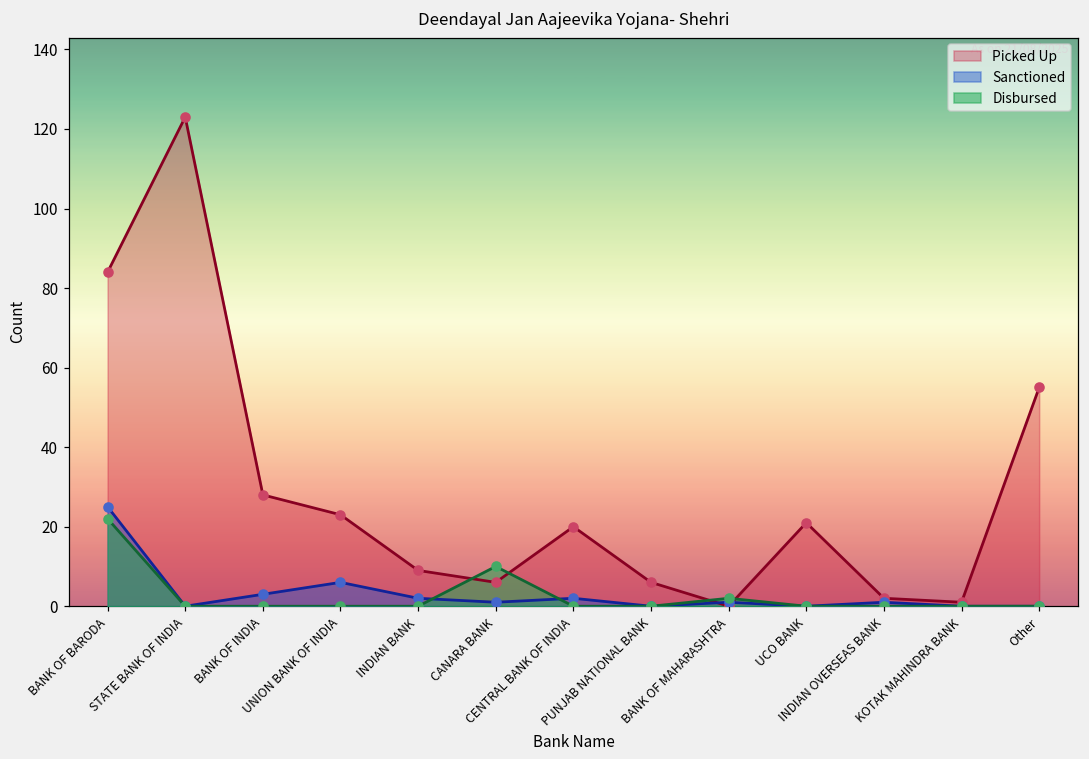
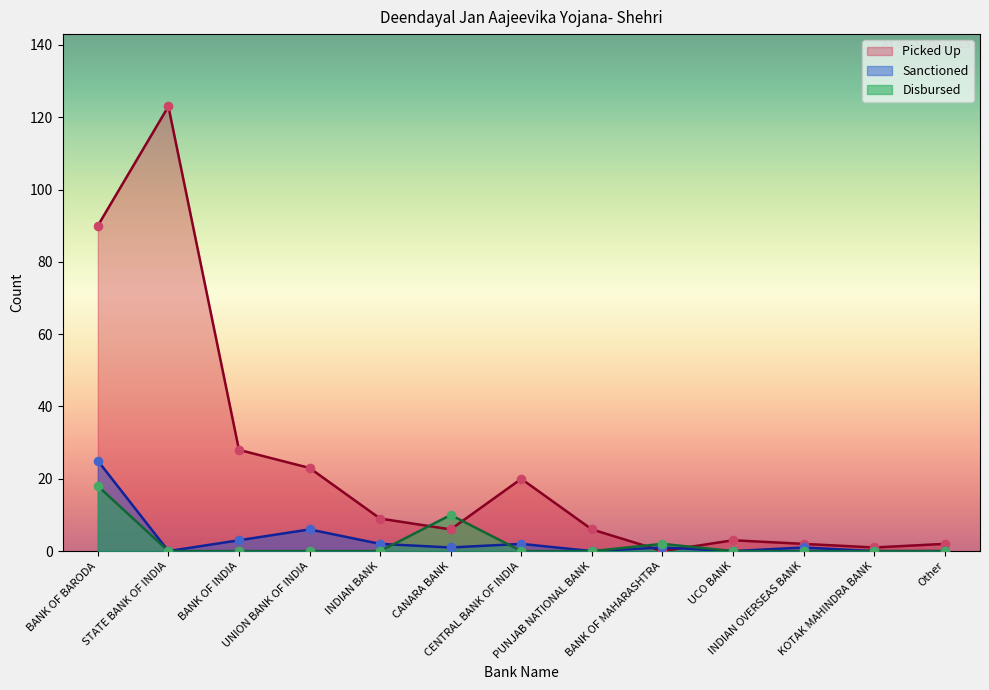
  {
    "Picked Up": {
-     "BANK OF BARODA": 84,
+     "BANK OF BARODA": 90,
      "STATE BANK OF INDIA": 123,
      "BANK OF INDIA": 28,
      "UNION BANK OF INDIA": 23,
      "INDIAN BANK": 9,
      "CANARA BANK": 6,
      "CENTRAL BANK OF INDIA": 20,
      "PUNJAB NATIONAL BANK": 6,
      "BANK OF MAHARASHTRA": 0,
-     "UCO BANK": 21,
+     "UCO BANK": 3,
      "INDIAN OVERSEAS BANK": 2,
      "KOTAK MAHINDRA BANK": 1,
-     "Other": 55
+     "Other": 2
    },
    "Sanctioned": {
      "BANK OF BARODA": 25,
      "BANK OF INDIA": 3,
      "UNION BANK OF INDIA": 6,
      "INDIAN BANK": 2,
      "CANARA BANK": 1,
      "CENTRAL BANK OF INDIA": 2,
      "BANK OF MAHARASHTRA": 1,
      "INDIAN OVERSEAS BANK": 1
    },
    "Disbursed": {
-     "BANK OF BARODA": 22,
+     "BANK OF BARODA": 18,
      "BANK OF INDIA": 0,
      "UNION BANK OF INDIA": 0,
      "INDIAN BANK": 0,
      "CANARA BANK": 10,
      "CENTRAL BANK OF INDIA": 0,
      "BANK OF MAHARASHTRA": 2,
      "INDIAN OVERSEAS BANK": 0
    }
  }
